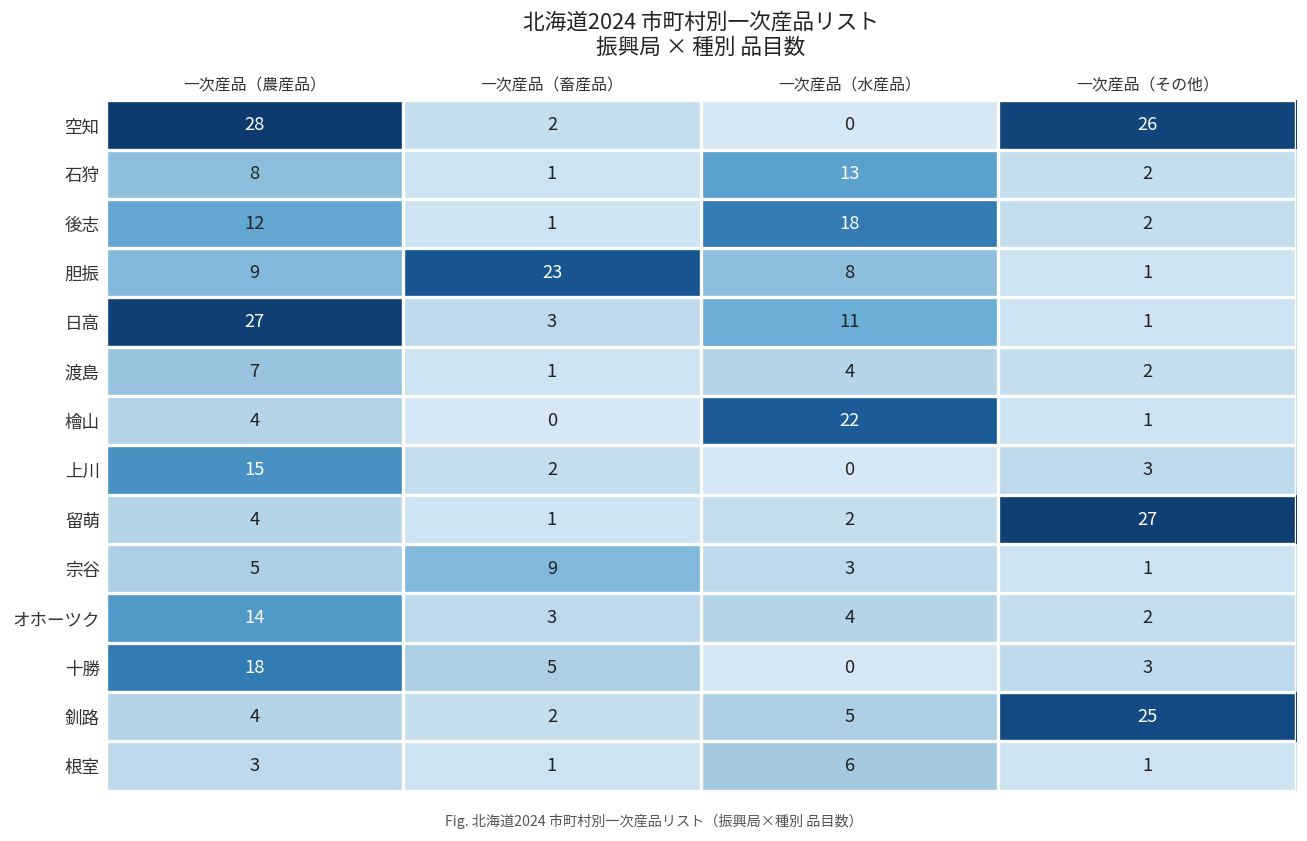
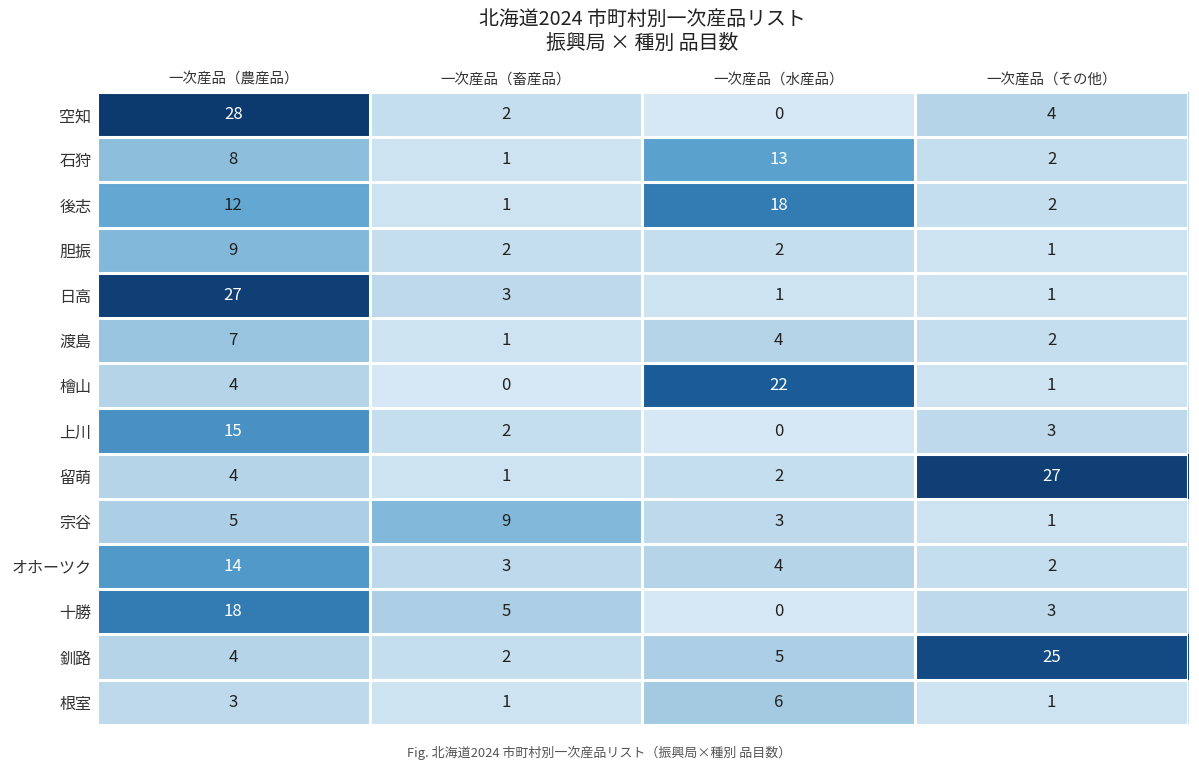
  {
    "空知": {
      "一次産品（農産品）": 28,
      "一次産品（畜産品）": 2,
      "一次産品（水産品）": 0,
-     "一次産品（その他）": 26
+     "一次産品（その他）": 4
    },
    "石狩": {
      "一次産品（農産品）": 8,
      "一次産品（畜産品）": 1,
      "一次産品（水産品）": 13,
      "一次産品（その他）": 2
    },
    "後志": {
      "一次産品（農産品）": 12,
      "一次産品（畜産品）": 1,
      "一次産品（水産品）": 18,
      "一次産品（その他）": 2
    },
    "胆振": {
      "一次産品（農産品）": 9,
-     "一次産品（畜産品）": 23,
-     "一次産品（水産品）": 8,
+     "一次産品（畜産品）": 2,
+     "一次産品（水産品）": 2,
      "一次産品（その他）": 1
    },
    "日高": {
      "一次産品（農産品）": 27,
      "一次産品（畜産品）": 3,
-     "一次産品（水産品）": 11,
+     "一次産品（水産品）": 1,
      "一次産品（その他）": 1
    },
    "渡島": {
      "一次産品（農産品）": 7,
      "一次産品（畜産品）": 1,
      "一次産品（水産品）": 4,
      "一次産品（その他）": 2
    },
    "檜山": {
      "一次産品（農産品）": 4,
      "一次産品（畜産品）": 0,
      "一次産品（水産品）": 22,
      "一次産品（その他）": 1
    },
    "上川": {
      "一次産品（農産品）": 15,
      "一次産品（畜産品）": 2,
      "一次産品（水産品）": 0,
      "一次産品（その他）": 3
    },
    "留萌": {
      "一次産品（農産品）": 4,
      "一次産品（畜産品）": 1,
      "一次産品（水産品）": 2,
      "一次産品（その他）": 27
    },
    "宗谷": {
      "一次産品（農産品）": 5,
      "一次産品（畜産品）": 9,
      "一次産品（水産品）": 3,
      "一次産品（その他）": 1
    },
    "オホーツク": {
      "一次産品（農産品）": 14,
      "一次産品（畜産品）": 3,
      "一次産品（水産品）": 4,
      "一次産品（その他）": 2
    },
    "十勝": {
      "一次産品（農産品）": 18,
      "一次産品（畜産品）": 5,
      "一次産品（水産品）": 0,
      "一次産品（その他）": 3
    },
    "釧路": {
      "一次産品（農産品）": 4,
      "一次産品（畜産品）": 2,
      "一次産品（水産品）": 5,
      "一次産品（その他）": 25
    },
    "根室": {
      "一次産品（農産品）": 3,
      "一次産品（畜産品）": 1,
      "一次産品（水産品）": 6,
      "一次産品（その他）": 1
    }
  }
